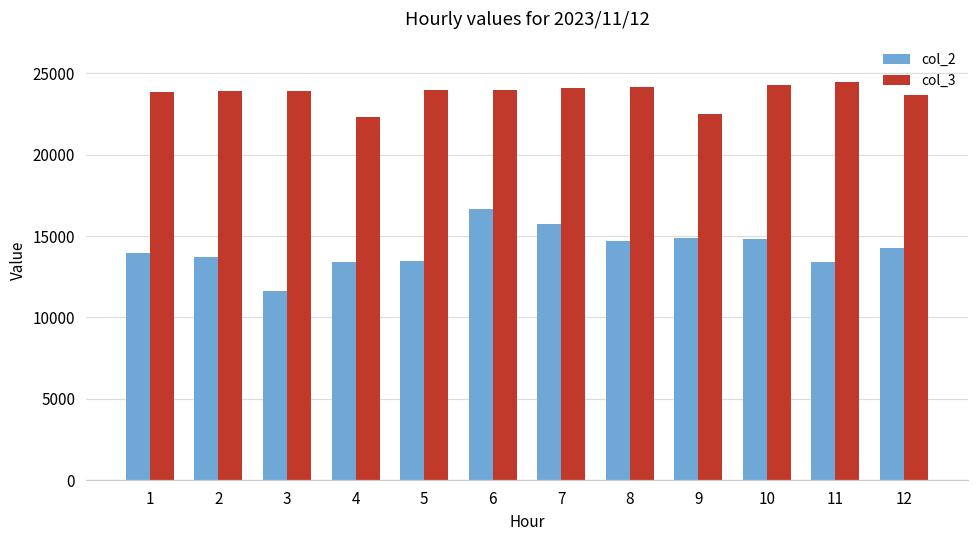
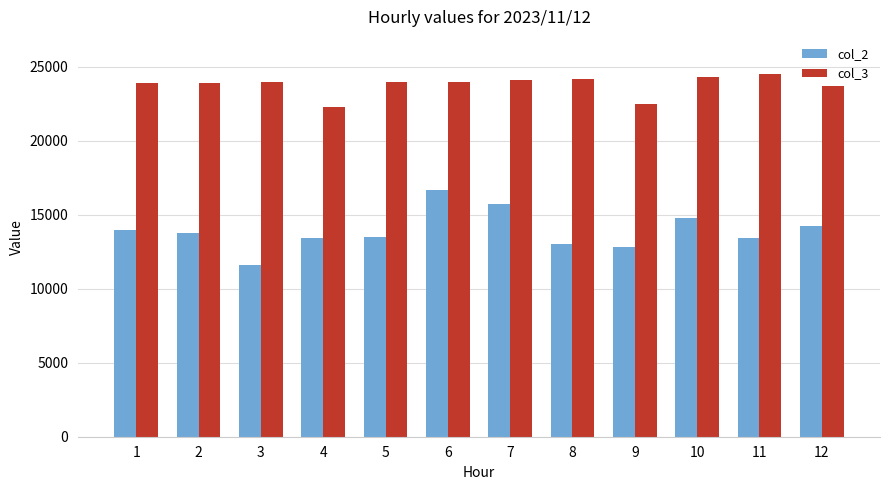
  {
    "col_2": {
      "1": 14000,
      "2": 13700,
      "3": 11600,
      "4": 13400,
      "5": 13500,
      "6": 16600,
      "7": 15700,
-     "8": 14700,
-     "9": 14900,
+     "8": 13000,
+     "9": 12800,
      "10": 14800,
      "11": 13400,
      "12": 14300
    },
    "col_3": {
      "1": 23900,
      "2": 23900,
      "3": 23900,
      "4": 22300,
      "5": 24000,
      "6": 24000,
      "7": 24100,
      "8": 24100,
      "9": 22500,
      "10": 24300,
      "11": 24500,
      "12": 23700
    }
  }
